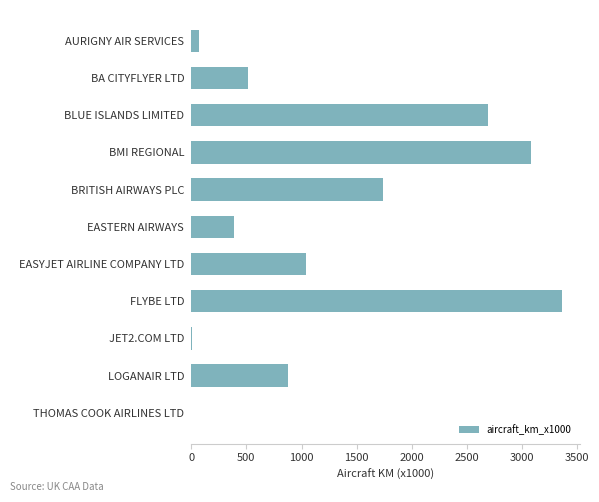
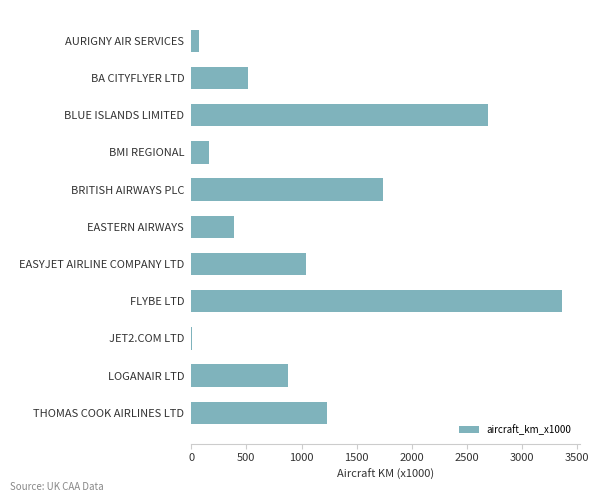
  {
    "AURIGNY AIR SERVICES": 70,
    "BA CITYFLYER LTD": 520,
    "BLUE ISLANDS LIMITED": 2700,
-   "BMI REGIONAL": 3080,
+   "BMI REGIONAL": 160,
    "BRITISH AIRWAYS PLC": 1740,
    "EASTERN AIRWAYS": 390,
    "EASYJET AIRLINE COMPANY LTD": 1040,
    "FLYBE LTD": 3360,
    "LOGANAIR LTD": 880,
-   "THOMAS COOK AIRLINES LTD": 0
+   "THOMAS COOK AIRLINES LTD": 1230
  }
